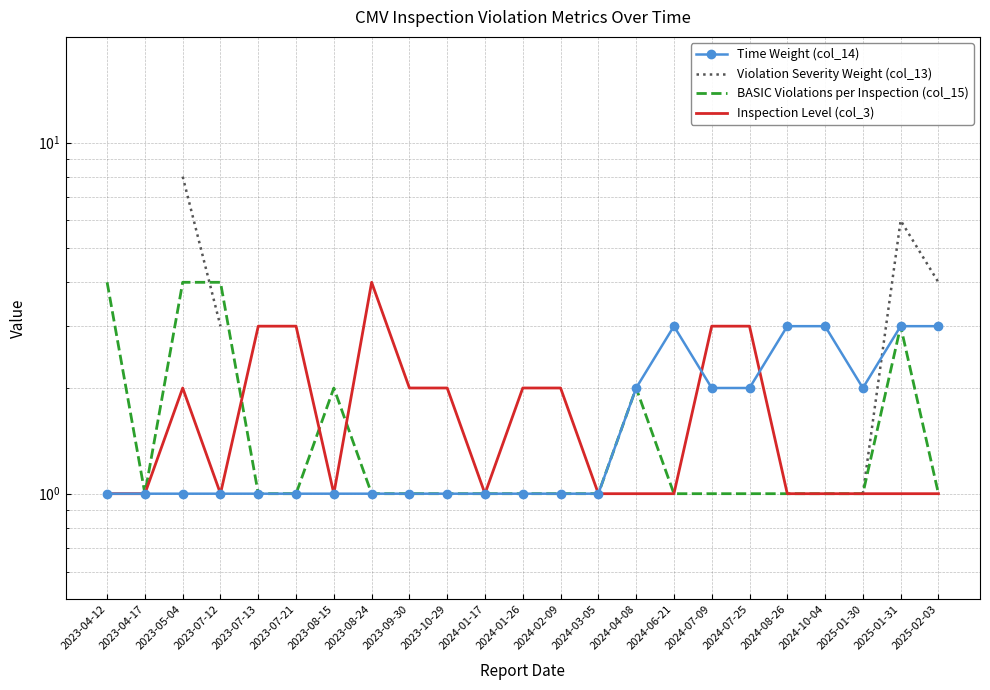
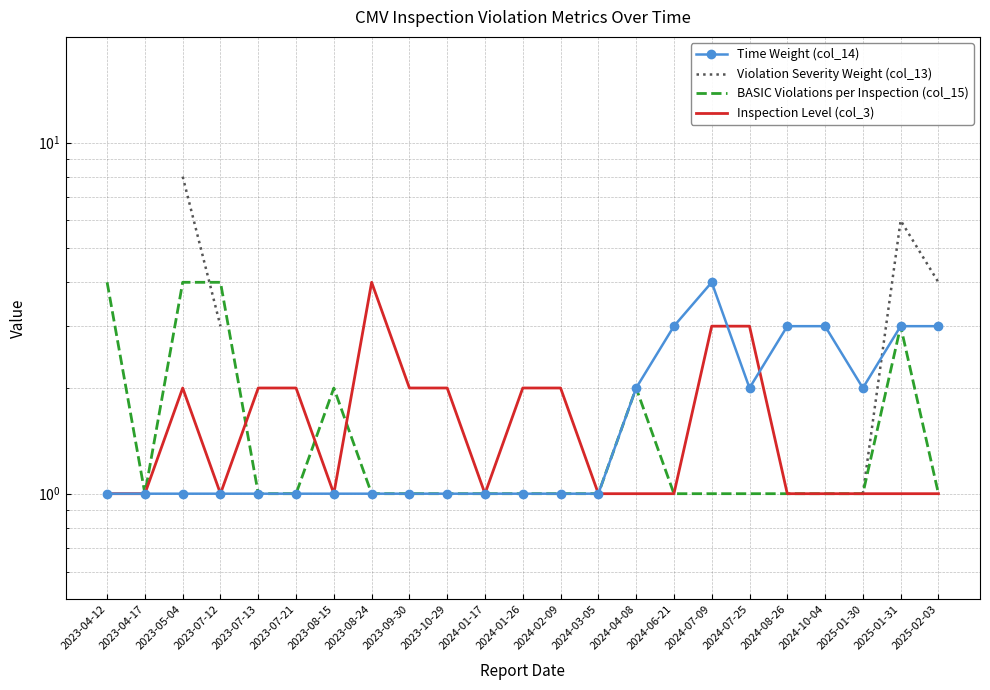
  {
    "Time Weight (col_14)": {
      "2023-05-04": 1,
      "2024-06-21": 3,
-     "2024-07-09": 2,
+     "2024-07-09": 4,
      "2024-07-25": 2,
      "2024-08-26": 3,
      "2024-10-04": 3,
      "2025-01-30": 2,
      "2025-02-03": 3
    },
    "Violation Severity Weight (col_13)": {
      "2023-05-04": 8,
      "2023-07-12": 3,
      "2023-08-15": 6,
      "2023-10-29": 8,
      "2024-02-09": 3,
      "2024-04-08": 6,
      "2024-07-09": 7,
      "2025-01-31": 6,
      "2025-02-03": 4
    },
    "BASIC Violations per Inspection (col_15)": {
      "2023-05-04": 4,
      "2023-07-12": 4,
      "2023-08-15": 2,
      "2024-07-09": 1,
      "2024-07-25": 1
    },
    "Inspection Level (col_3)": {
      "2023-05-04": 2,
-     "2023-07-13": 3,
-     "2023-07-21": 3,
+     "2023-07-13": 2,
+     "2023-07-21": 2,
      "2023-08-24": 4,
      "2023-09-30": 2,
      "2023-10-29": 2,
      "2024-01-26": 2,
      "2024-02-09": 2,
      "2024-04-08": 1,
      "2024-07-09": 3,
      "2024-07-25": 3,
      "2025-01-31": 1
    }
  }
